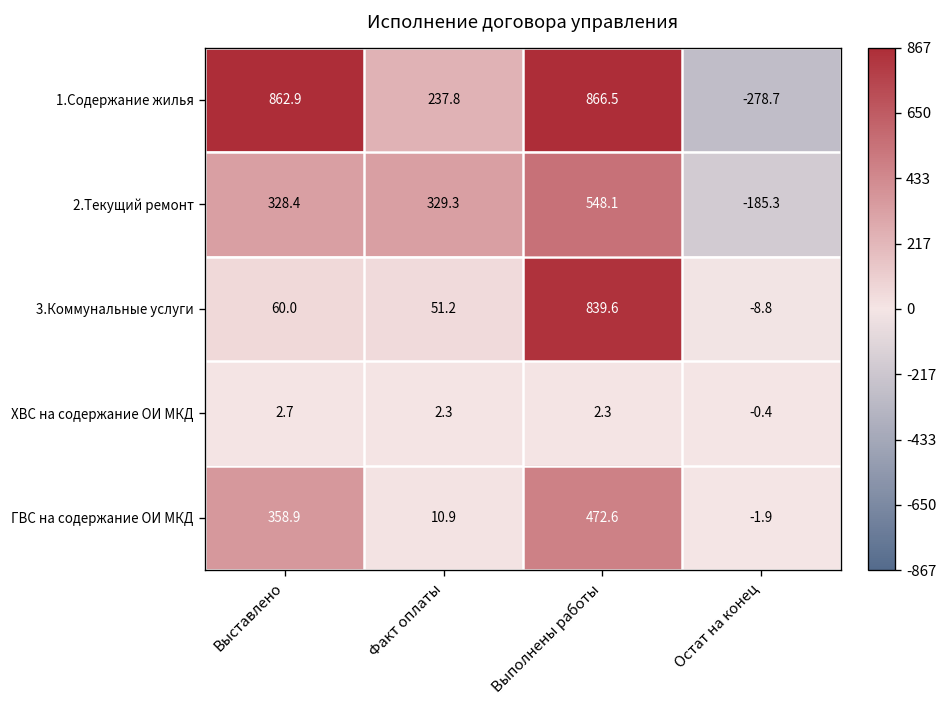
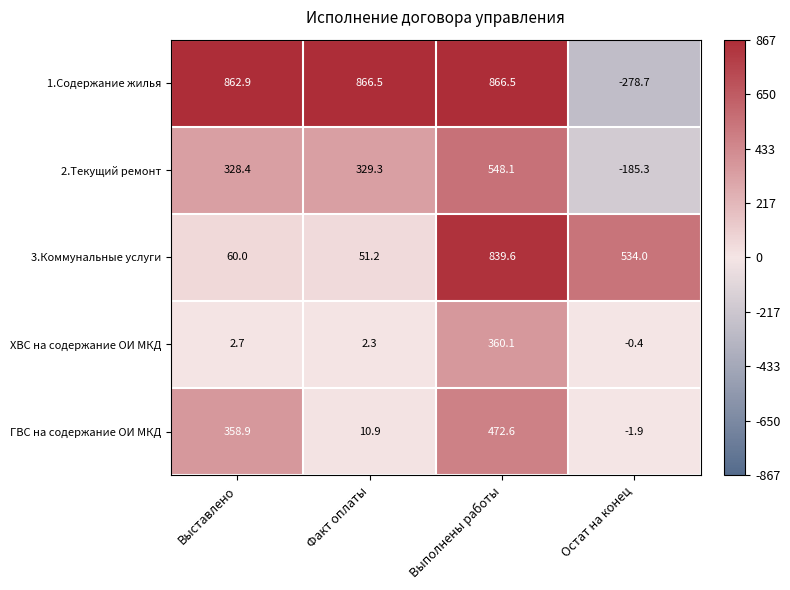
  {
    "1.Содержание жилья": {
      "Выставлено": 862.9,
-     "Факт оплаты": 237.8,
+     "Факт оплаты": 866.5,
      "Выполнены работы": 866.5,
      "Остат на конец": -278.7
    },
    "2.Текущий ремонт": {
      "Выставлено": 328.4,
      "Факт оплаты": 329.3,
      "Выполнены работы": 548.1,
      "Остат на конец": -185.3
    },
    "3.Коммунальные услуги": {
      "Выставлено": 60.0,
      "Факт оплаты": 51.2,
      "Выполнены работы": 839.6,
-     "Остат на конец": -8.8
+     "Остат на конец": 534.0
    },
    "ХВС на содержание ОИ МКД": {
      "Выставлено": 2.7,
      "Факт оплаты": 2.3,
-     "Выполнены работы": 2.3,
+     "Выполнены работы": 360.1,
      "Остат на конец": -0.4
    },
    "ГВС на содержание ОИ МКД": {
      "Выставлено": 358.9,
      "Факт оплаты": 10.9,
      "Выполнены работы": 472.6,
      "Остат на конец": -1.9
    }
  }
